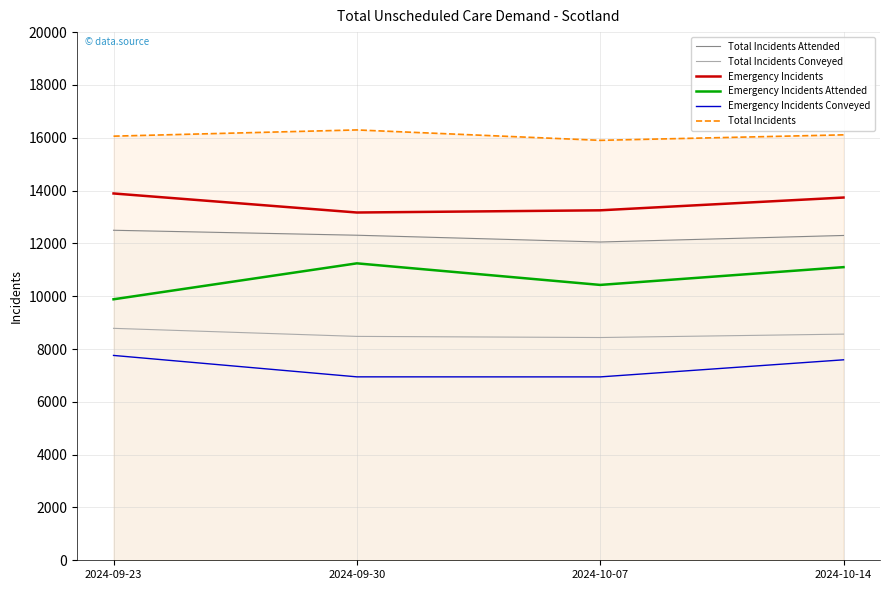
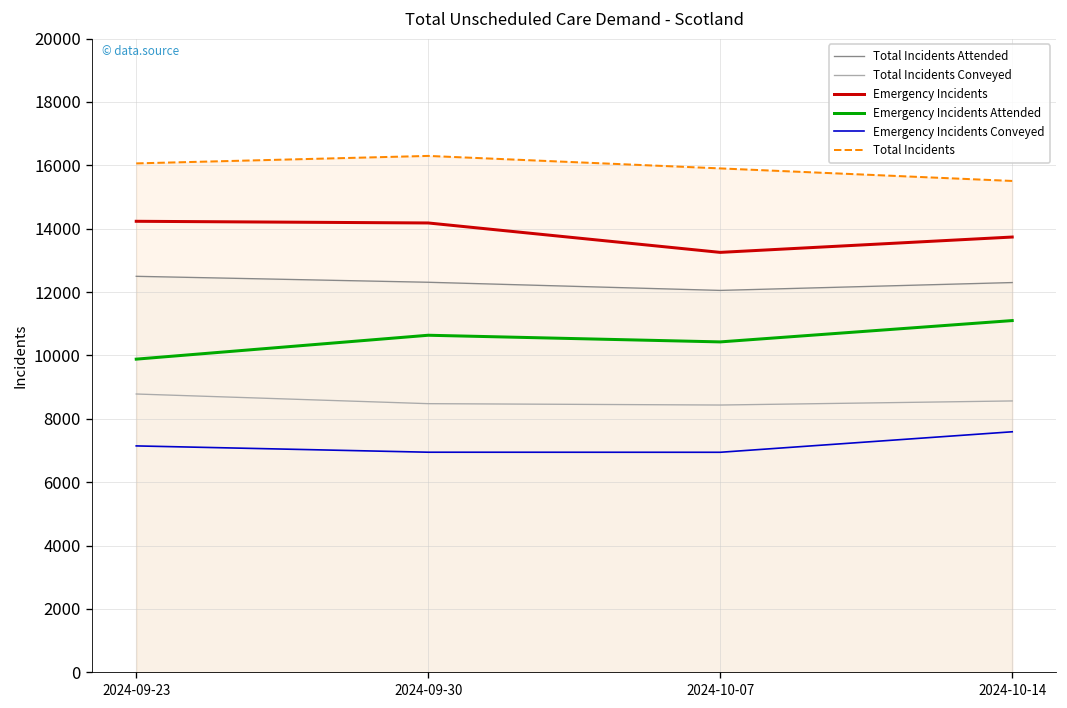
  {
    "Emergency Incidents": {
-     "2024-09-23": 13900,
-     "2024-09-30": 13200,
+     "2024-09-23": 14200,
+     "2024-09-30": 14200,
      "2024-10-07": 13300,
      "2024-10-14": 13700
    },
    "Emergency Incidents Attended": {
      "2024-09-23": 9900,
-     "2024-09-30": 11200,
+     "2024-09-30": 10600,
      "2024-10-07": 10400,
      "2024-10-14": 11100
    },
    "Emergency Incidents Conveyed": {
-     "2024-09-23": 7800,
+     "2024-09-23": 7100,
      "2024-09-30": 6900,
      "2024-10-07": 6900,
      "2024-10-14": 7600
    },
    "Total Incidents": {
      "2024-09-23": 16100,
      "2024-09-30": 16300,
      "2024-10-07": 15900,
-     "2024-10-14": 16100
+     "2024-10-14": 15500
    }
  }
